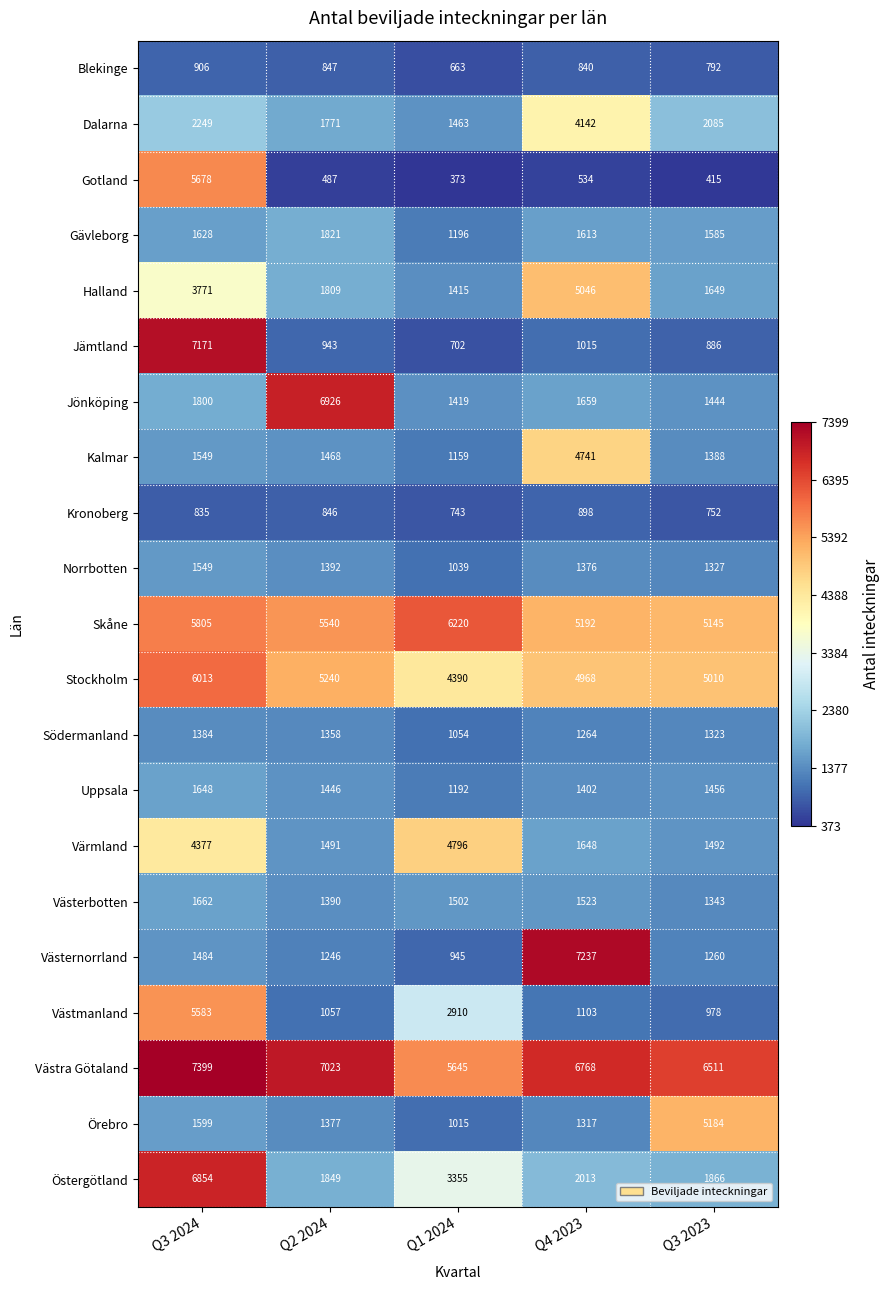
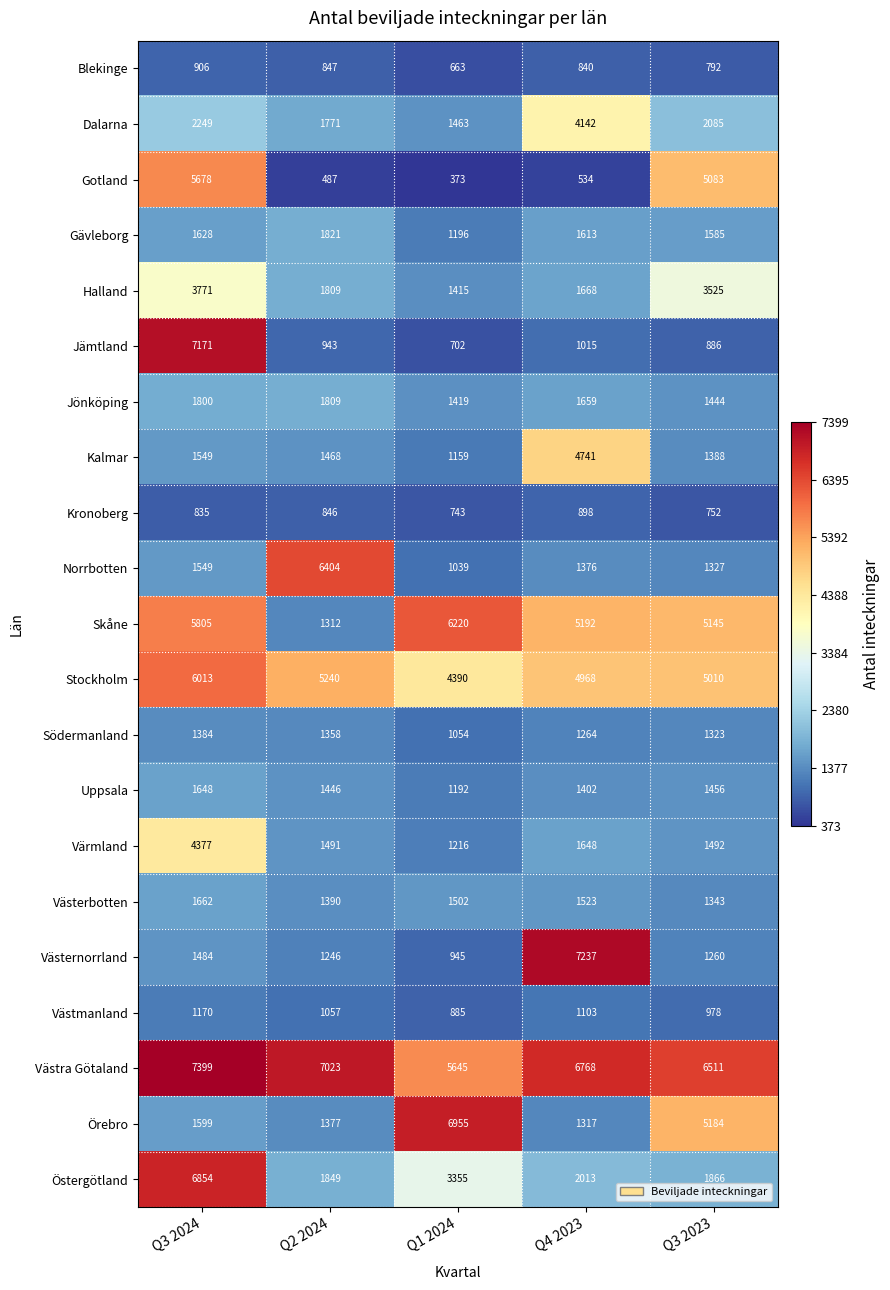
  {
    "Blekinge": {
      "Q3 2024": 906,
      "Q2 2024": 847,
      "Q1 2024": 663,
      "Q4 2023": 840,
      "Q3 2023": 792
    },
    "Dalarna": {
      "Q3 2024": 2249,
      "Q2 2024": 1771,
      "Q1 2024": 1463,
      "Q4 2023": 4142,
      "Q3 2023": 2085
    },
    "Gotland": {
      "Q3 2024": 5678,
      "Q2 2024": 487,
      "Q1 2024": 373,
      "Q4 2023": 534,
-     "Q3 2023": 415
+     "Q3 2023": 5083
    },
    "Gävleborg": {
      "Q3 2024": 1628,
      "Q2 2024": 1821,
      "Q1 2024": 1196,
      "Q4 2023": 1613,
      "Q3 2023": 1585
    },
    "Halland": {
      "Q3 2024": 3771,
      "Q2 2024": 1809,
      "Q1 2024": 1415,
-     "Q4 2023": 5046,
-     "Q3 2023": 1649
+     "Q4 2023": 1668,
+     "Q3 2023": 3525
    },
    "Jämtland": {
      "Q3 2024": 7171,
      "Q2 2024": 943,
      "Q1 2024": 702,
      "Q4 2023": 1015,
      "Q3 2023": 886
    },
    "Jönköping": {
      "Q3 2024": 1800,
-     "Q2 2024": 6926,
+     "Q2 2024": 1809,
      "Q1 2024": 1419,
      "Q4 2023": 1659,
      "Q3 2023": 1444
    },
    "Kalmar": {
      "Q3 2024": 1549,
      "Q2 2024": 1468,
      "Q1 2024": 1159,
      "Q4 2023": 4741,
      "Q3 2023": 1388
    },
    "Kronoberg": {
      "Q3 2024": 835,
      "Q2 2024": 846,
      "Q1 2024": 743,
      "Q4 2023": 898,
      "Q3 2023": 752
    },
    "Norrbotten": {
      "Q3 2024": 1549,
-     "Q2 2024": 1392,
+     "Q2 2024": 6404,
      "Q1 2024": 1039,
      "Q4 2023": 1376,
      "Q3 2023": 1327
    },
    "Skåne": {
      "Q3 2024": 5805,
-     "Q2 2024": 5540,
+     "Q2 2024": 1312,
      "Q1 2024": 6220,
      "Q4 2023": 5192,
      "Q3 2023": 5145
    },
    "Stockholm": {
      "Q3 2024": 6013,
      "Q2 2024": 5240,
      "Q1 2024": 4390,
      "Q4 2023": 4968,
      "Q3 2023": 5010
    },
    "Södermanland": {
      "Q3 2024": 1384,
      "Q2 2024": 1358,
      "Q1 2024": 1054,
      "Q4 2023": 1264,
      "Q3 2023": 1323
    },
    "Uppsala": {
      "Q3 2024": 1648,
      "Q2 2024": 1446,
      "Q1 2024": 1192,
      "Q4 2023": 1402,
      "Q3 2023": 1456
    },
    "Värmland": {
      "Q3 2024": 4377,
      "Q2 2024": 1491,
-     "Q1 2024": 4796,
+     "Q1 2024": 1216,
      "Q4 2023": 1648,
      "Q3 2023": 1492
    },
    "Västerbotten": {
      "Q3 2024": 1662,
      "Q2 2024": 1390,
      "Q1 2024": 1502,
      "Q4 2023": 1523,
      "Q3 2023": 1343
    },
    "Västernorrland": {
      "Q3 2024": 1484,
      "Q2 2024": 1246,
      "Q1 2024": 945,
      "Q4 2023": 7237,
      "Q3 2023": 1260
    },
    "Västmanland": {
-     "Q3 2024": 5583,
+     "Q3 2024": 1170,
      "Q2 2024": 1057,
-     "Q1 2024": 2910,
+     "Q1 2024": 885,
      "Q4 2023": 1103,
      "Q3 2023": 978
    },
    "Västra Götaland": {
      "Q3 2024": 7399,
      "Q2 2024": 7023,
      "Q1 2024": 5645,
      "Q4 2023": 6768,
      "Q3 2023": 6511
    },
    "Örebro": {
      "Q3 2024": 1599,
      "Q2 2024": 1377,
-     "Q1 2024": 1015,
+     "Q1 2024": 6955,
      "Q4 2023": 1317,
      "Q3 2023": 5184
    },
    "Östergötland": {
      "Q3 2024": 6854,
      "Q2 2024": 1849,
      "Q1 2024": 3355,
      "Q4 2023": 2013
    }
  }
